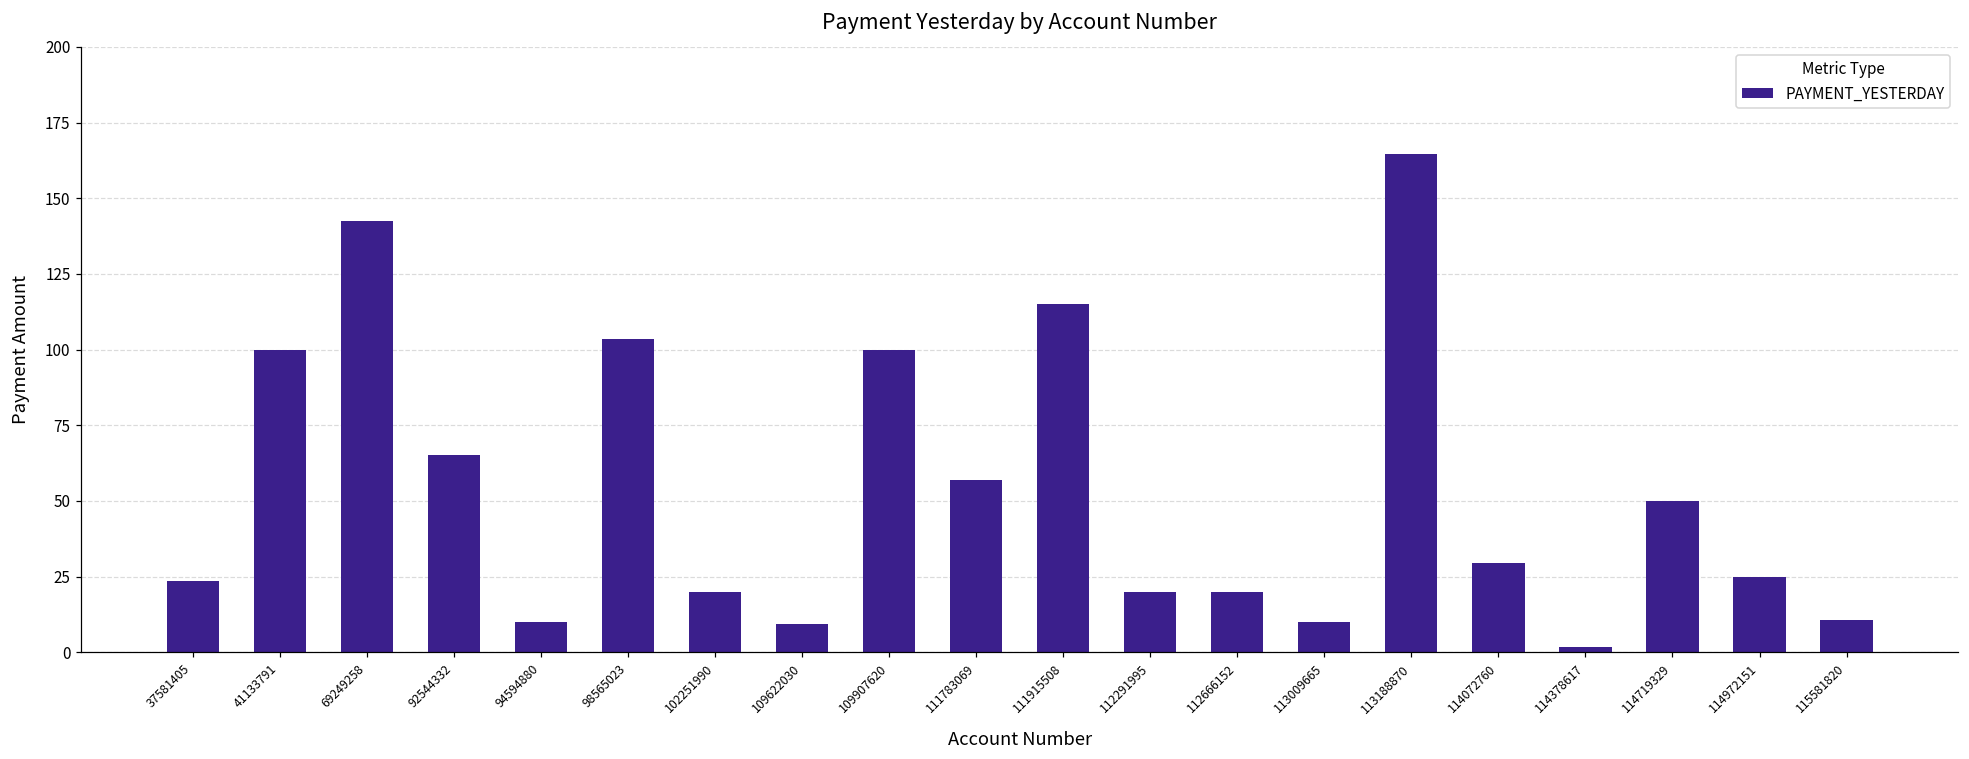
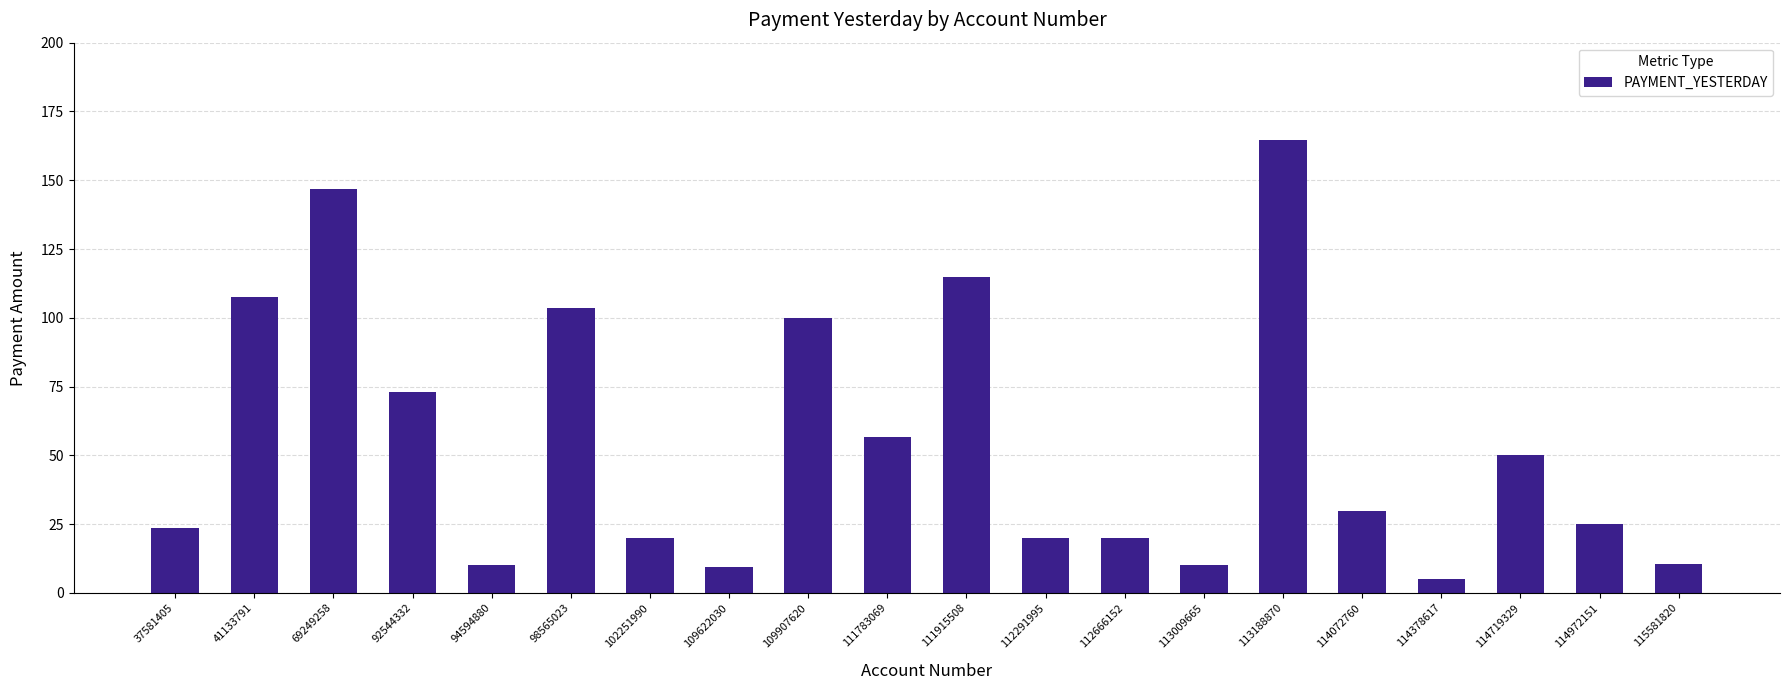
  {
    "37581405": 24,
-   "41133791": 100,
-   "69249258": 143,
-   "92544332": 65,
+   "41133791": 107,
+   "69249258": 147,
+   "92544332": 73,
    "94594880": 10,
    "98565023": 104,
    "102251990": 20,
    "109622030": 9,
    "109907620": 100,
    "111783069": 57,
    "111915508": 115,
    "112291995": 20,
    "112666152": 20,
    "113009665": 10,
    "113188870": 165,
    "114072760": 30,
-   "114378617": 2,
+   "114378617": 5,
    "114719329": 50,
    "114972151": 25,
    "115581820": 11
  }
